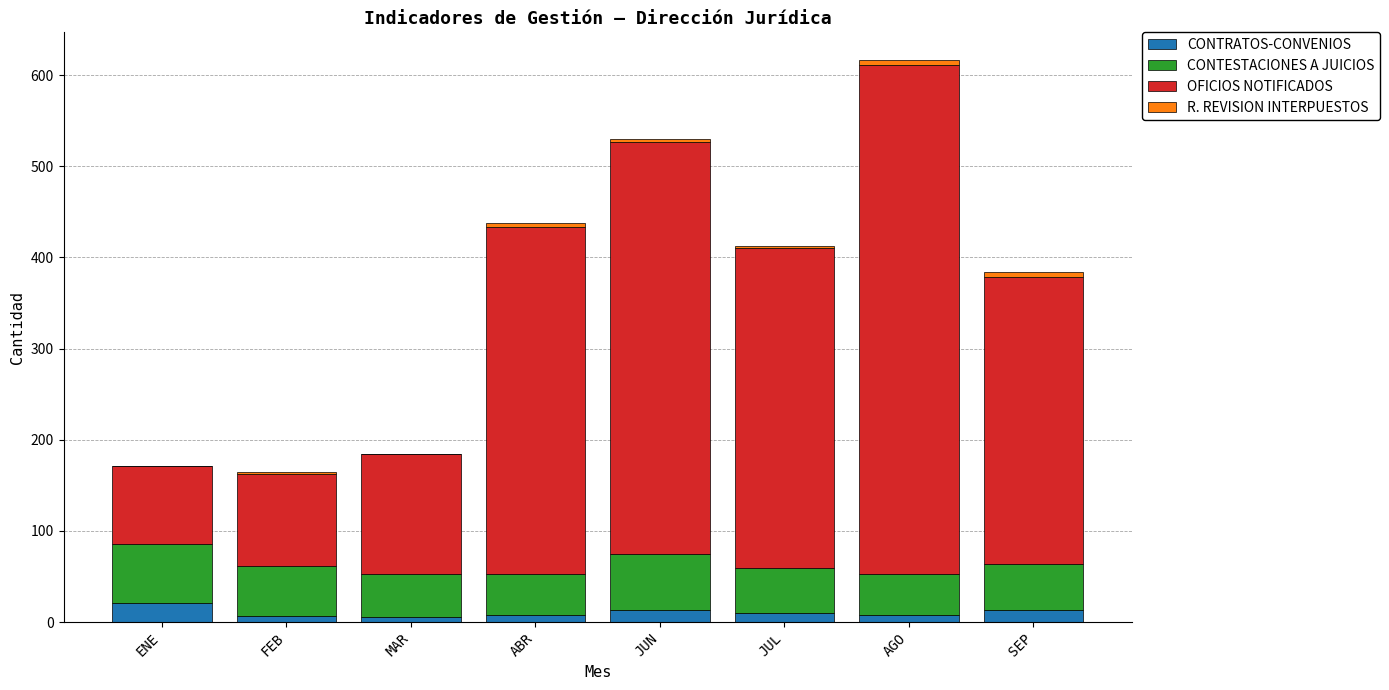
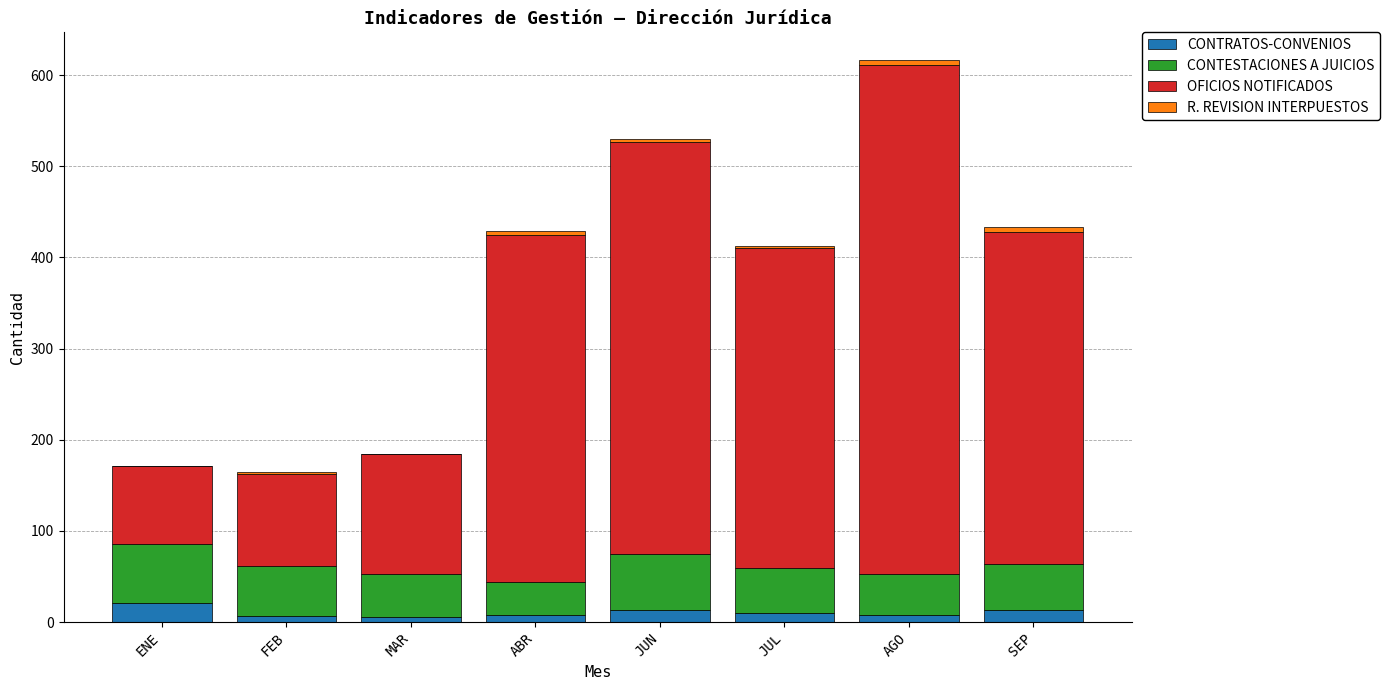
  {
    "CONTRATOS-CONVENIOS": {
      "ENE": 20,
      "FEB": 10,
      "MAR": 10,
      "ABR": 10,
      "JUN": 10,
      "JUL": 10,
      "AGO": 10,
      "SEP": 10
    },
    "CONTESTACIONES A JUICIOS": {
      "ENE": 70,
      "FEB": 60,
      "MAR": 50,
-     "ABR": 50,
+     "ABR": 40,
      "JUN": 60,
      "JUL": 50,
      "AGO": 50,
      "SEP": 50
    },
    "OFICIOS NOTIFICADOS": {
      "ENE": 90,
      "FEB": 100,
      "MAR": 130,
      "ABR": 380,
      "JUN": 450,
      "JUL": 350,
      "AGO": 560,
-     "SEP": 320
+     "SEP": 360
    },
    "R. REVISION INTERPUESTOS": {
      "ENE": 0,
      "FEB": 0,
      "MAR": 0,
      "ABR": 10,
      "JUN": 0,
      "AGO": 10,
      "SEP": 10
    }
  }
